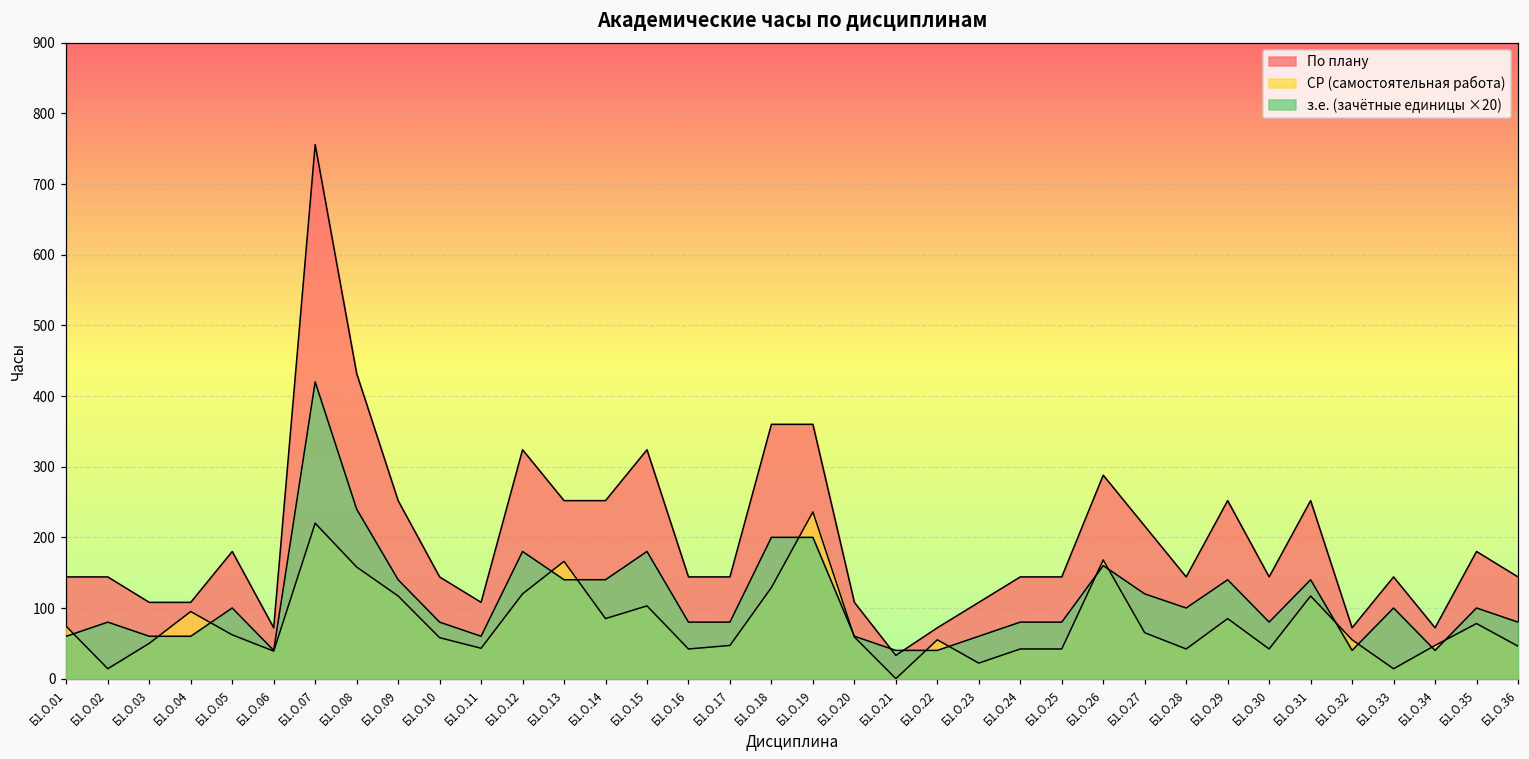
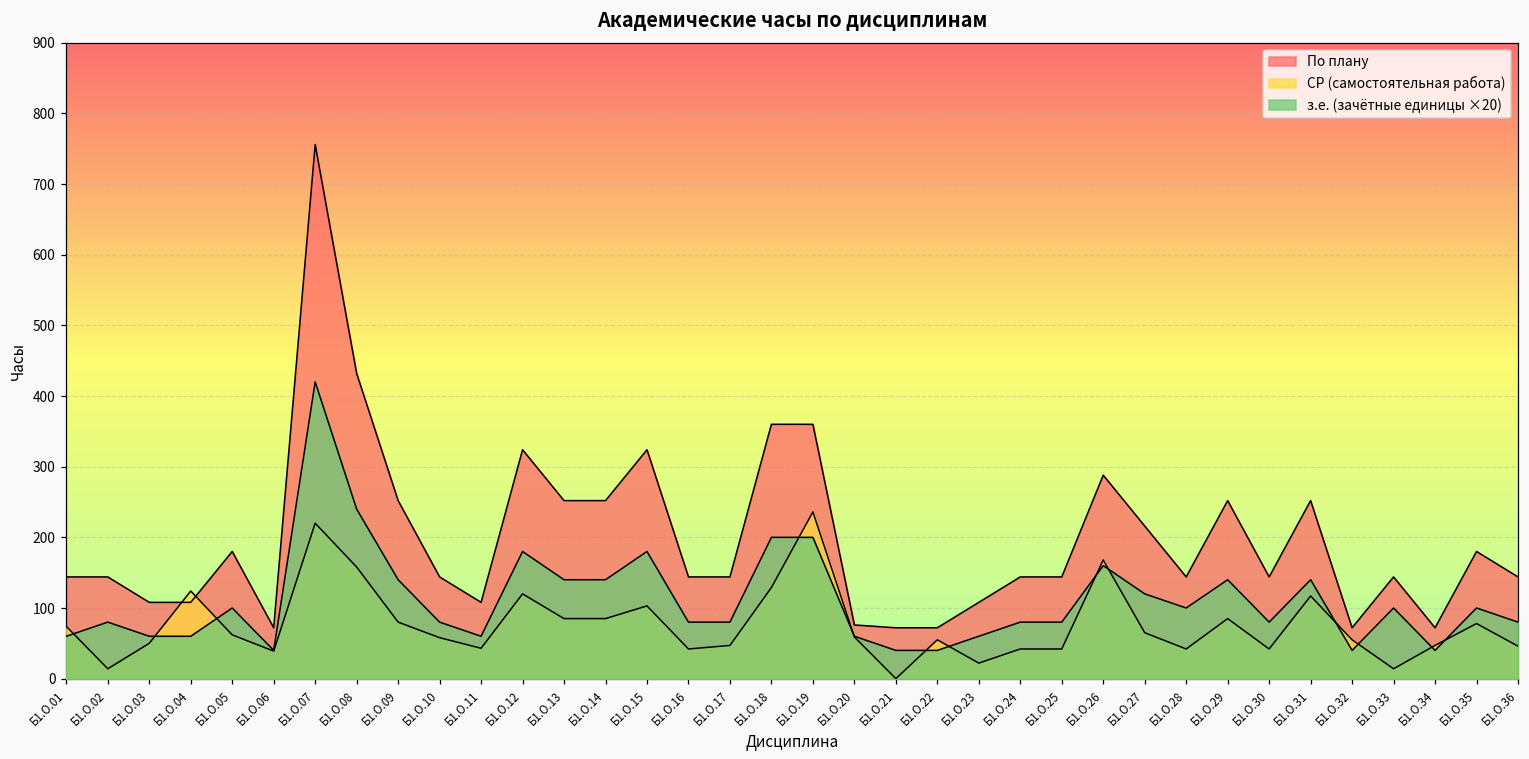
  {
    "По плану": {
      "Б1.О.01": 140,
      "Б1.О.02": 140,
      "Б1.О.03": 110,
      "Б1.О.04": 110,
      "Б1.О.05": 180,
      "Б1.О.06": 70,
      "Б1.О.07": 760,
      "Б1.О.08": 430,
      "Б1.О.09": 250,
      "Б1.О.10": 140,
      "Б1.О.11": 110,
      "Б1.О.12": 320,
      "Б1.О.13": 250,
      "Б1.О.14": 250,
      "Б1.О.15": 320,
      "Б1.О.16": 140,
      "Б1.О.17": 140,
      "Б1.О.18": 360,
      "Б1.О.19": 360,
-     "Б1.О.20": 110,
-     "Б1.О.21": 30,
+     "Б1.О.20": 80,
+     "Б1.О.21": 70,
      "Б1.О.22": 70,
      "Б1.О.23": 110,
      "Б1.О.24": 140,
      "Б1.О.25": 140,
      "Б1.О.26": 290,
      "Б1.О.27": 220,
      "Б1.О.28": 140,
      "Б1.О.29": 250,
      "Б1.О.30": 140,
      "Б1.О.31": 250,
      "Б1.О.32": 70,
      "Б1.О.33": 140,
      "Б1.О.34": 70,
      "Б1.О.35": 180,
      "Б1.О.36": 140
    },
    "СР (самостоятельная работа)": {
      "Б1.О.01": 70,
      "Б1.О.02": 10,
      "Б1.О.03": 50,
-     "Б1.О.04": 100,
+     "Б1.О.04": 120,
      "Б1.О.05": 60,
      "Б1.О.07": 220,
      "Б1.О.08": 160,
-     "Б1.О.09": 120,
+     "Б1.О.09": 80,
      "Б1.О.10": 60,
      "Б1.О.11": 40,
      "Б1.О.12": 120,
-     "Б1.О.13": 170,
+     "Б1.О.13": 90,
      "Б1.О.14": 90,
      "Б1.О.15": 100,
      "Б1.О.16": 40,
      "Б1.О.17": 50,
      "Б1.О.18": 130,
      "Б1.О.19": 240,
      "Б1.О.21": 0,
      "Б1.О.22": 60,
      "Б1.О.23": 20,
      "Б1.О.24": 40,
      "Б1.О.25": 40,
      "Б1.О.26": 170,
      "Б1.О.27": 70,
      "Б1.О.28": 40,
      "Б1.О.29": 90,
      "Б1.О.30": 40,
      "Б1.О.31": 120,
      "Б1.О.32": 60,
      "Б1.О.33": 10,
      "Б1.О.34": 50,
      "Б1.О.35": 80,
      "Б1.О.36": 50
    },
    "з.е. (зачётные единицы ×20)": {
      "Б1.О.01": 60,
      "Б1.О.02": 80,
      "Б1.О.03": 60,
      "Б1.О.04": 60,
      "Б1.О.05": 100,
      "Б1.О.07": 420,
      "Б1.О.08": 240,
      "Б1.О.09": 140,
      "Б1.О.10": 80,
      "Б1.О.11": 60,
      "Б1.О.12": 180,
      "Б1.О.13": 140,
      "Б1.О.14": 140,
      "Б1.О.15": 180,
      "Б1.О.16": 80,
      "Б1.О.17": 80,
      "Б1.О.18": 200,
      "Б1.О.19": 200,
      "Б1.О.21": 40,
      "Б1.О.22": 40,
      "Б1.О.23": 60,
      "Б1.О.24": 80,
      "Б1.О.25": 80,
      "Б1.О.26": 160,
      "Б1.О.27": 120,
      "Б1.О.28": 100,
      "Б1.О.29": 140,
      "Б1.О.30": 80,
      "Б1.О.31": 140,
      "Б1.О.32": 40,
      "Б1.О.33": 100,
      "Б1.О.34": 40,
      "Б1.О.35": 100,
      "Б1.О.36": 80
    }
  }
